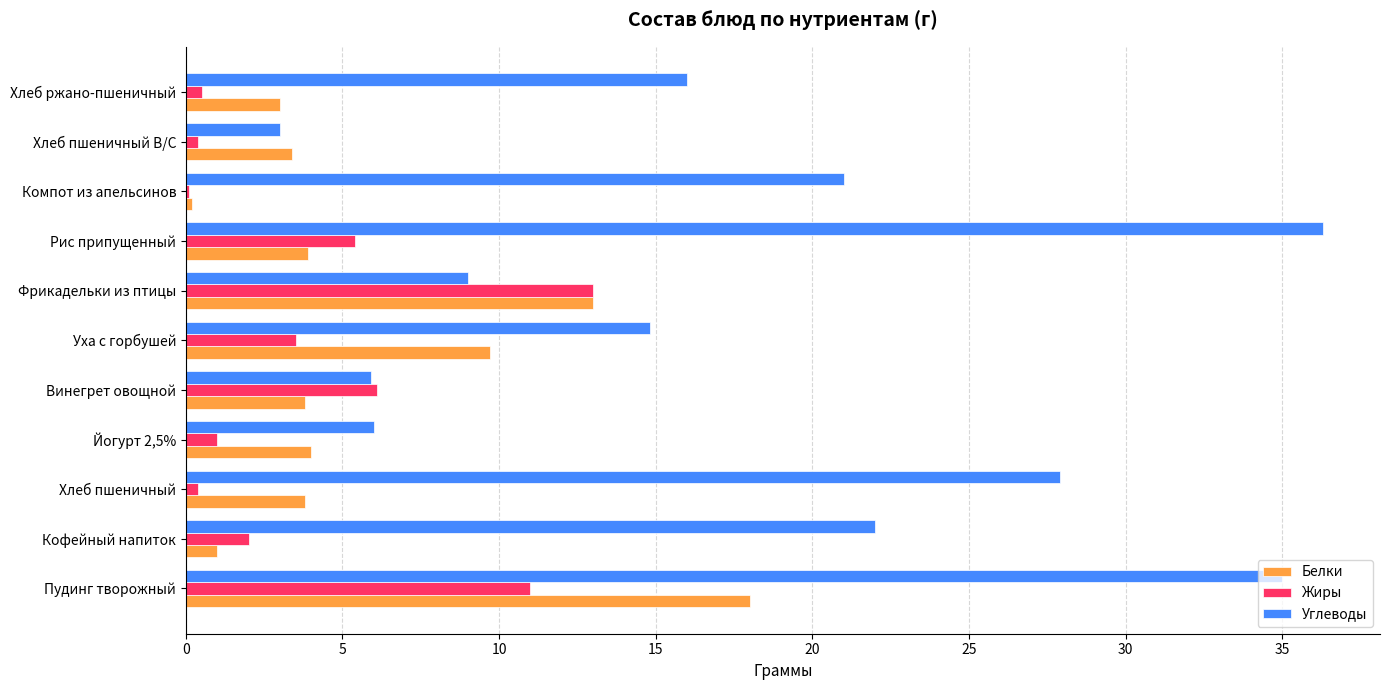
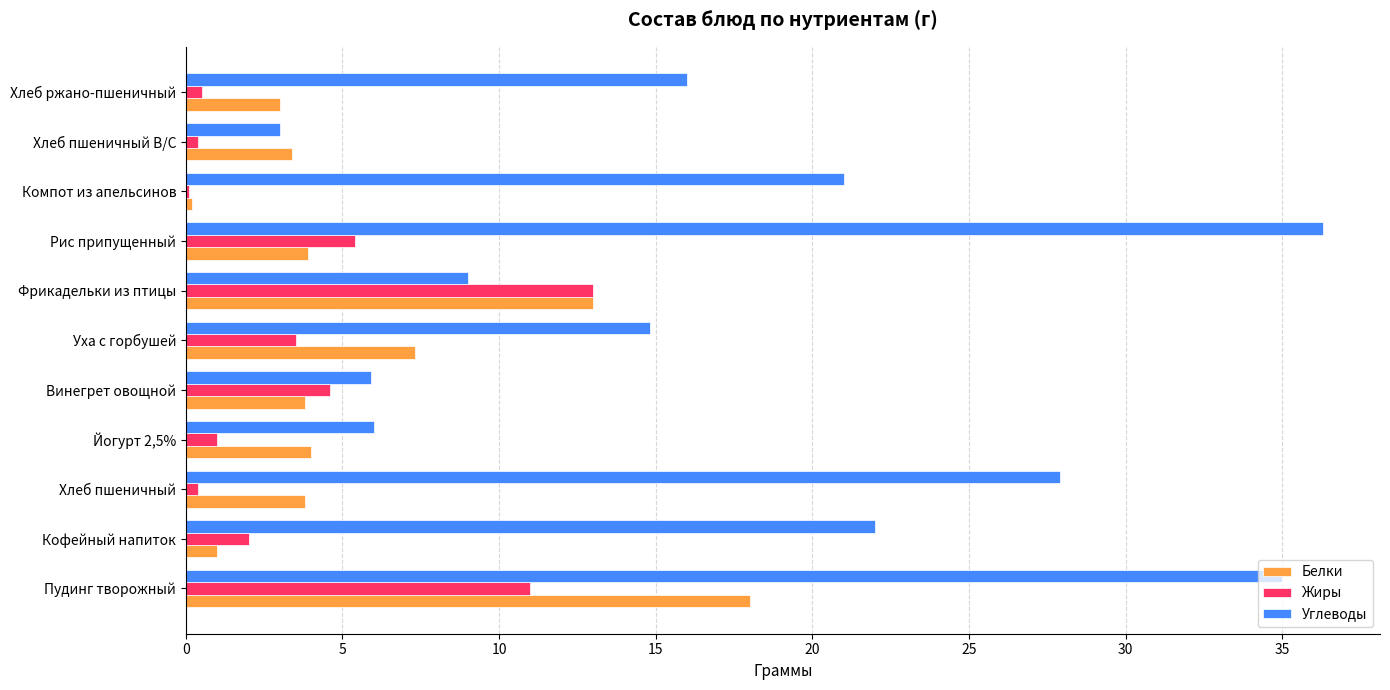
  {
    "Белки": {
      "Хлеб ржано-пшеничный": 3.0,
      "Хлеб пшеничный В/С": 3.4,
      "Компот из апельсинов": 0.2,
      "Рис припущенный": 3.9,
      "Фрикадельки из птицы": 13.0,
-     "Уха с горбушей": 9.7,
+     "Уха с горбушей": 7.3,
      "Винегрет овощной": 3.8,
      "Йогурт 2,5%": 4.0,
      "Хлеб пшеничный": 3.8,
      "Кофейный напиток": 1.0,
      "Пудинг творожный": 18.0
    },
    "Жиры": {
      "Хлеб ржано-пшеничный": 0.5,
      "Хлеб пшеничный В/С": 0.4,
      "Компот из апельсинов": 0.1,
      "Рис припущенный": 5.4,
      "Фрикадельки из птицы": 13.0,
      "Уха с горбушей": 3.5,
-     "Винегрет овощной": 6.1,
+     "Винегрет овощной": 4.6,
      "Йогурт 2,5%": 1.0,
      "Хлеб пшеничный": 0.4,
      "Кофейный напиток": 2.0,
      "Пудинг творожный": 11.0
    },
    "Углеводы": {
      "Хлеб ржано-пшеничный": 16.0,
      "Хлеб пшеничный В/С": 3.0,
      "Компот из апельсинов": 21.0,
      "Рис припущенный": 36.3,
      "Фрикадельки из птицы": 9.0,
      "Уха с горбушей": 14.8,
      "Винегрет овощной": 5.9,
      "Йогурт 2,5%": 6.0,
      "Хлеб пшеничный": 27.9,
      "Кофейный напиток": 22.0
    }
  }
